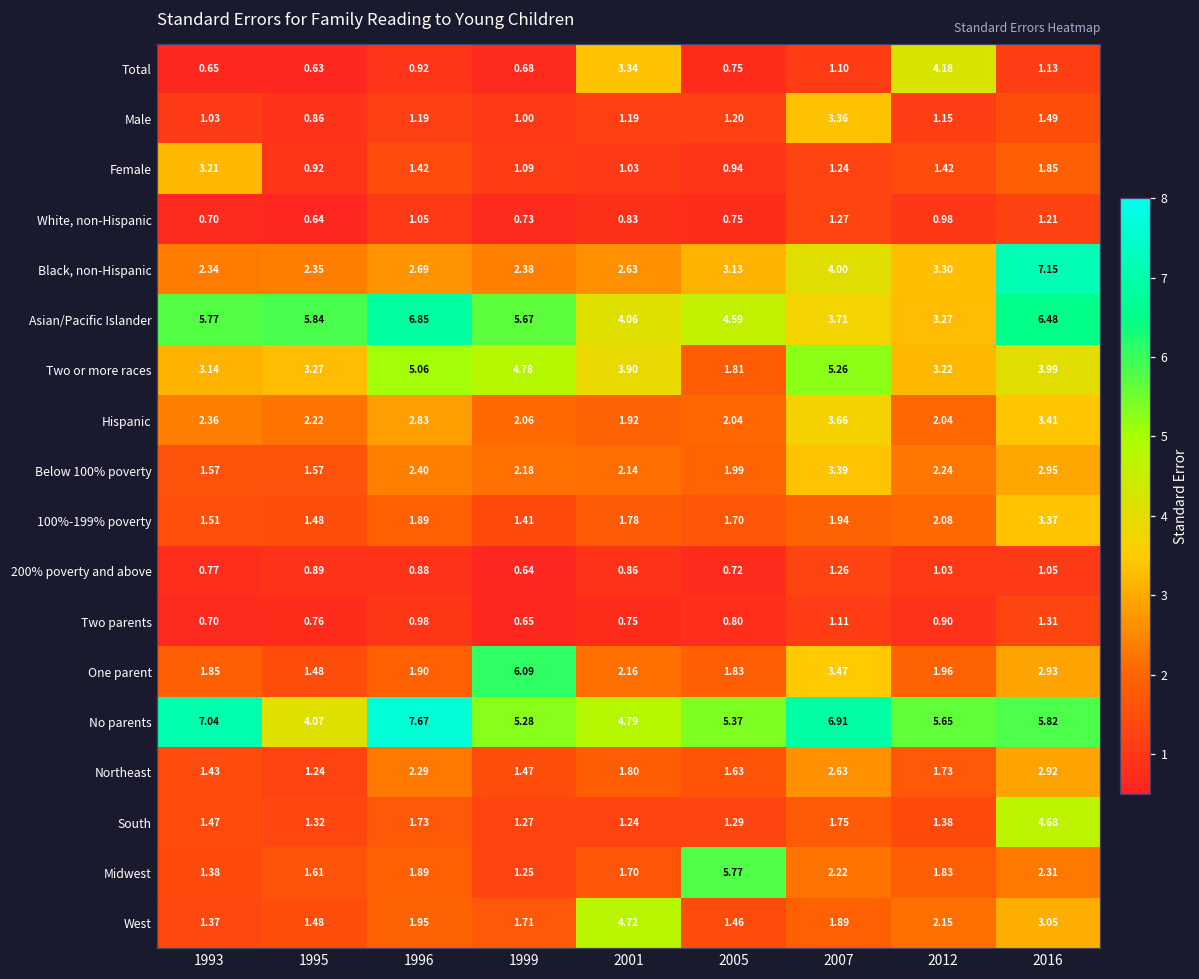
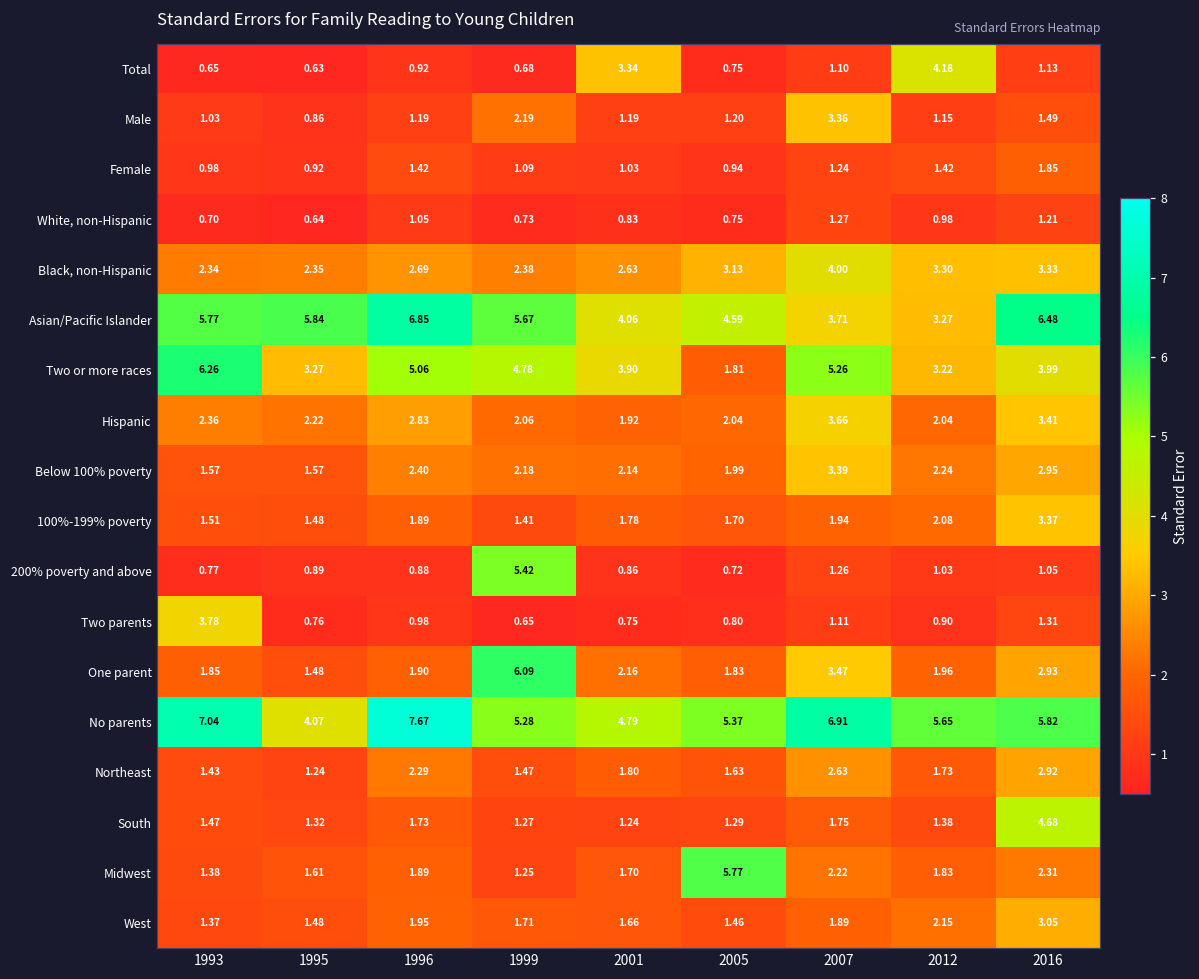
  {
    "Total": {
      "1993": 0.65,
      "1995": 0.63,
      "1996": 0.92,
      "1999": 0.68,
      "2001": 3.34,
      "2005": 0.75,
      "2007": 1.10,
      "2012": 4.18,
      "2016": 1.13
    },
    "Male": {
      "1993": 1.03,
      "1995": 0.86,
      "1996": 1.19,
-     "1999": 1.00,
+     "1999": 2.19,
      "2001": 1.19,
      "2005": 1.20,
      "2007": 3.36,
      "2012": 1.15,
      "2016": 1.49
    },
    "Female": {
-     "1993": 3.21,
+     "1993": 0.98,
      "1995": 0.92,
      "1996": 1.42,
      "1999": 1.09,
      "2001": 1.03,
      "2005": 0.94,
      "2007": 1.24,
      "2012": 1.42,
      "2016": 1.85
    },
    "White, non-Hispanic": {
      "1993": 0.70,
      "1995": 0.64,
      "1996": 1.05,
      "1999": 0.73,
      "2001": 0.83,
      "2005": 0.75,
      "2007": 1.27,
      "2012": 0.98,
      "2016": 1.21
    },
    "Black, non-Hispanic": {
      "1993": 2.34,
      "1995": 2.35,
      "1996": 2.69,
      "1999": 2.38,
      "2001": 2.63,
      "2005": 3.13,
      "2007": 4.00,
      "2012": 3.30,
-     "2016": 7.15
+     "2016": 3.33
    },
    "Asian/Pacific Islander": {
      "1993": 5.77,
      "1995": 5.84,
      "1996": 6.85,
      "1999": 5.67,
      "2001": 4.06,
      "2005": 4.59,
      "2007": 3.71,
      "2012": 3.27,
      "2016": 6.48
    },
    "Two or more races": {
-     "1993": 3.14,
+     "1993": 6.26,
      "1995": 3.27,
      "1996": 5.06,
      "1999": 4.78,
      "2001": 3.90,
      "2005": 1.81,
      "2007": 5.26,
      "2012": 3.22,
      "2016": 3.99
    },
    "Hispanic": {
      "1993": 2.36,
      "1995": 2.22,
      "1996": 2.83,
      "1999": 2.06,
      "2001": 1.92,
      "2005": 2.04,
      "2007": 3.66,
      "2012": 2.04,
      "2016": 3.41
    },
    "Below 100% poverty": {
      "1993": 1.57,
      "1995": 1.57,
      "1996": 2.40,
      "1999": 2.18,
      "2001": 2.14,
      "2005": 1.99,
      "2007": 3.39,
      "2012": 2.24,
      "2016": 2.95
    },
    "100%-199% poverty": {
      "1993": 1.51,
      "1995": 1.48,
      "1996": 1.89,
      "1999": 1.41,
      "2001": 1.78,
      "2005": 1.70,
      "2007": 1.94,
      "2012": 2.08,
      "2016": 3.37
    },
    "200% poverty and above": {
      "1993": 0.77,
      "1995": 0.89,
      "1996": 0.88,
-     "1999": 0.64,
+     "1999": 5.42,
      "2001": 0.86,
      "2005": 0.72,
      "2007": 1.26,
      "2012": 1.03,
      "2016": 1.05
    },
    "Two parents": {
-     "1993": 0.70,
+     "1993": 3.78,
      "1995": 0.76,
      "1996": 0.98,
      "1999": 0.65,
      "2001": 0.75,
      "2005": 0.80,
      "2007": 1.11,
      "2012": 0.90,
      "2016": 1.31
    },
    "One parent": {
      "1993": 1.85,
      "1995": 1.48,
      "1996": 1.90,
      "1999": 6.09,
      "2001": 2.16,
      "2005": 1.83,
      "2007": 3.47,
      "2012": 1.96,
      "2016": 2.93
    },
    "No parents": {
      "1993": 7.04,
      "1995": 4.07,
      "1996": 7.67,
      "1999": 5.28,
      "2001": 4.79,
      "2005": 5.37,
      "2007": 6.91,
      "2012": 5.65,
      "2016": 5.82
    },
    "Northeast": {
      "1993": 1.43,
      "1995": 1.24,
      "1996": 2.29,
      "1999": 1.47,
      "2001": 1.80,
      "2005": 1.63,
      "2007": 2.63,
      "2012": 1.73,
      "2016": 2.92
    },
    "South": {
      "1993": 1.47,
      "1995": 1.32,
      "1996": 1.73,
      "1999": 1.27,
      "2001": 1.24,
      "2005": 1.29,
      "2007": 1.75,
      "2012": 1.38,
      "2016": 4.68
    },
    "Midwest": {
      "1993": 1.38,
      "1995": 1.61,
      "1996": 1.89,
      "1999": 1.25,
      "2001": 1.70,
      "2005": 5.77,
      "2007": 2.22,
      "2012": 1.83,
      "2016": 2.31
    },
    "West": {
      "1993": 1.37,
      "1995": 1.48,
      "1996": 1.95,
      "1999": 1.71,
-     "2001": 4.72,
+     "2001": 1.66,
      "2005": 1.46,
      "2007": 1.89,
      "2012": 2.15,
      "2016": 3.05
    }
  }
